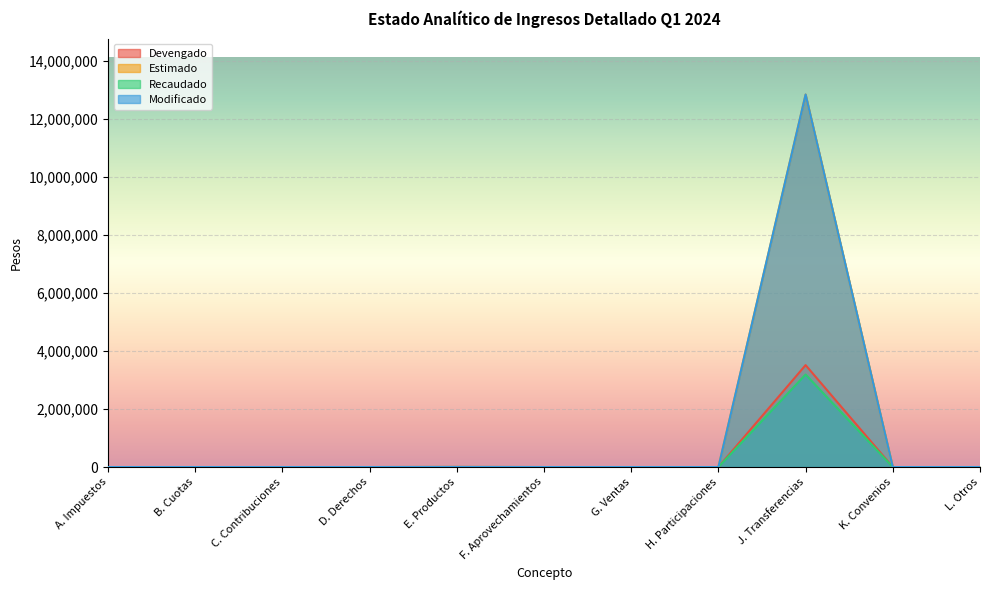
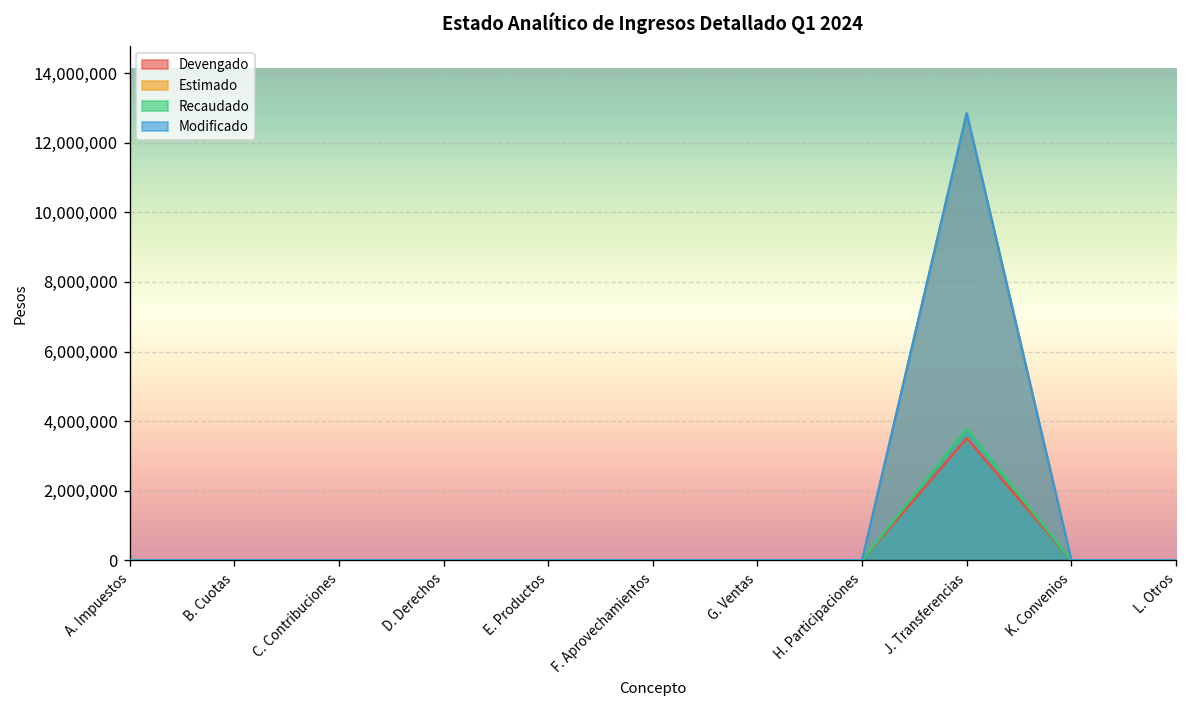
  {
    "Devengado": {
      "J. Transferencias": "3,500,000"
    },
    "Modificado": {
      "J. Transferencias": "12,800,000"
    },
    "Recaudado": {
-     "J. Transferencias": "3,200,000"
+     "J. Transferencias": "3,800,000"
    }
  }
